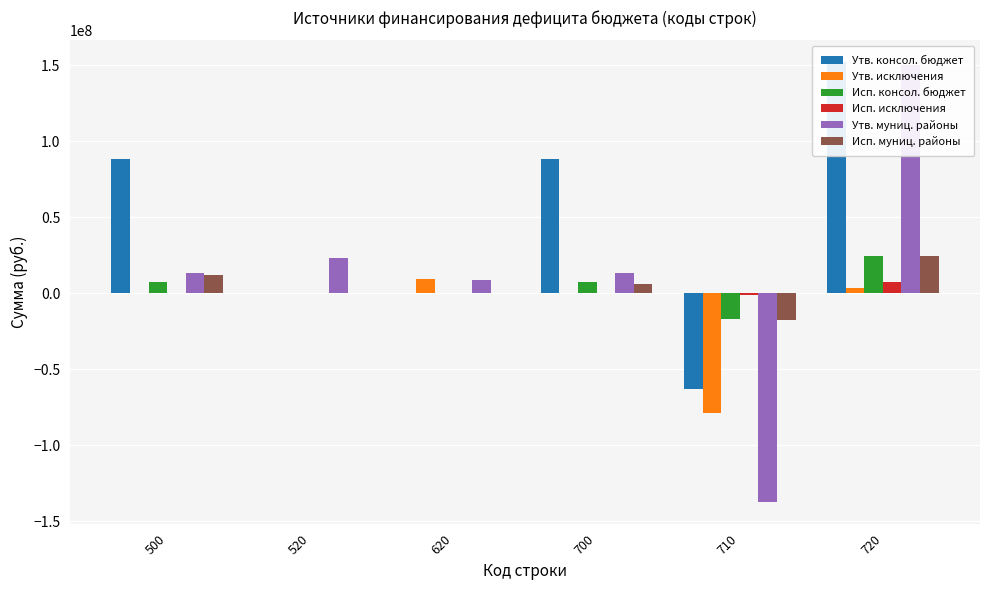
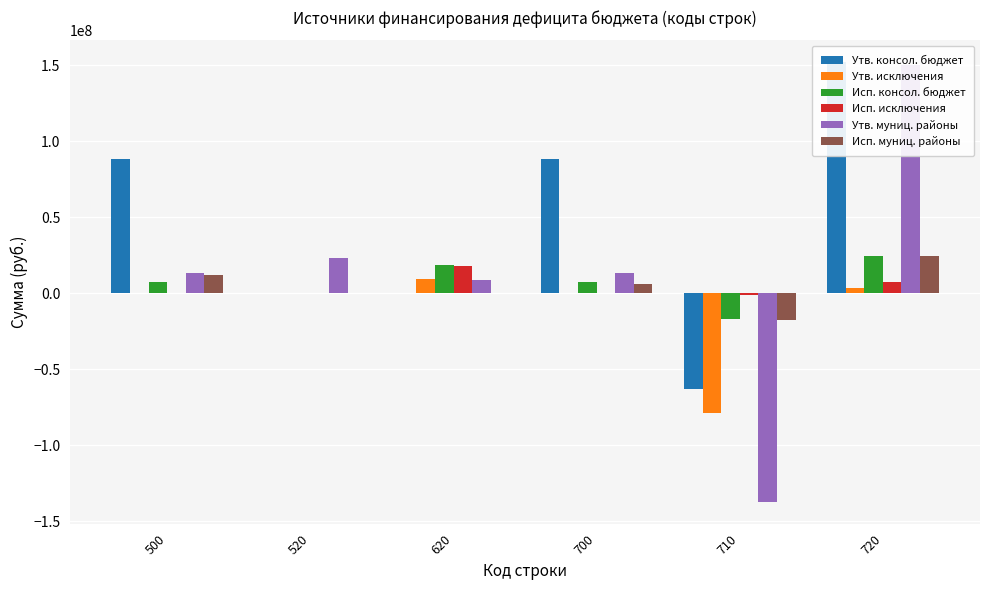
  {
    "Утв. консол. бюджет": {
      "500": 88000000,
      "520": 0,
      "620": 0,
      "700": 88000000,
      "710": -63000000
    },
    "Утв. исключения": {
      "500": 0,
      "520": 0,
      "620": 9000000,
      "700": 0,
      "710": -79000000,
      "720": 3000000
    },
    "Исп. консол. бюджет": {
      "500": 8000000,
      "520": 0,
-     "620": 0,
+     "620": 19000000,
      "700": 8000000,
      "710": -17000000,
      "720": 24000000
    },
    "Исп. исключения": {
      "500": 0,
      "520": 0,
-     "620": 0,
+     "620": 17000000,
      "700": 0,
      "720": 7000000
    },
    "Утв. муниц. районы": {
      "500": 13000000,
      "520": 23000000,
      "620": 9000000,
      "700": 13000000,
      "710": -137000000
    },
    "Исп. муниц. районы": {
      "500": 12000000,
      "520": 0,
      "620": 0,
      "700": 6000000,
      "710": -18000000,
      "720": 24000000
    }
  }
